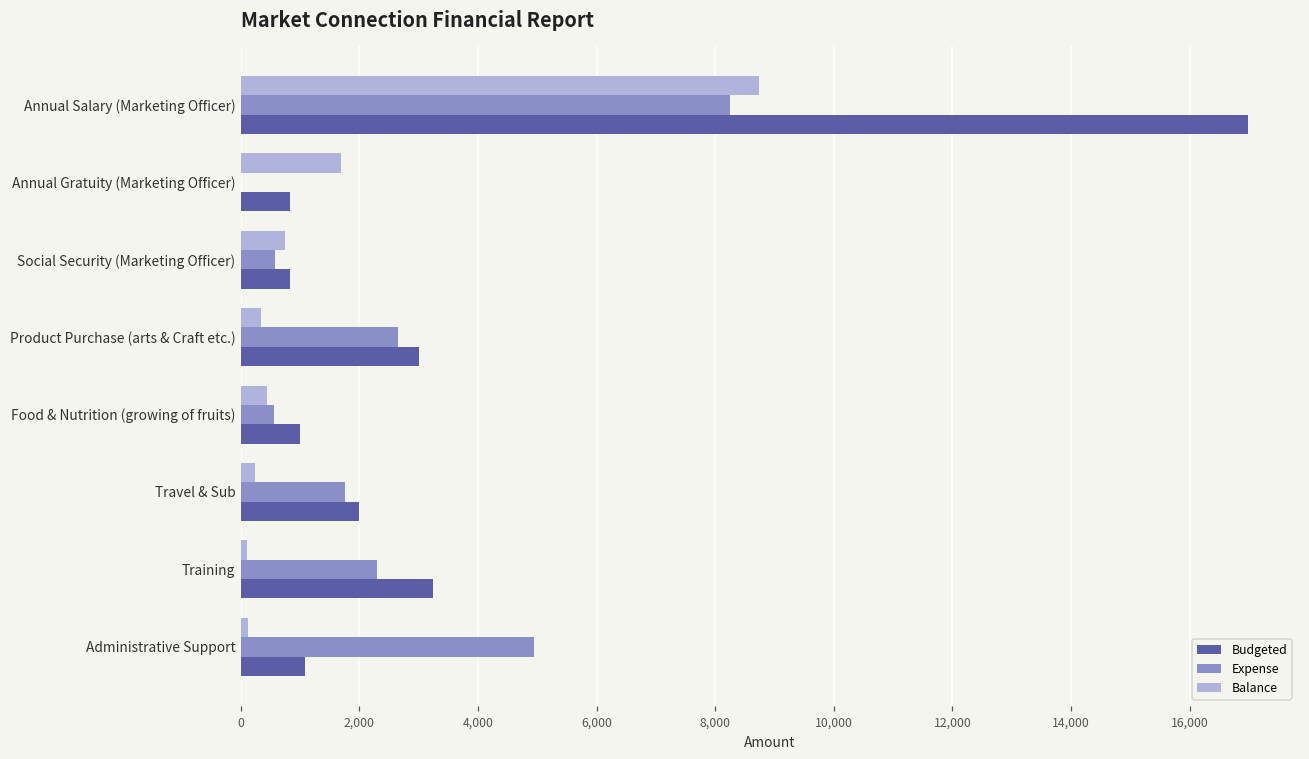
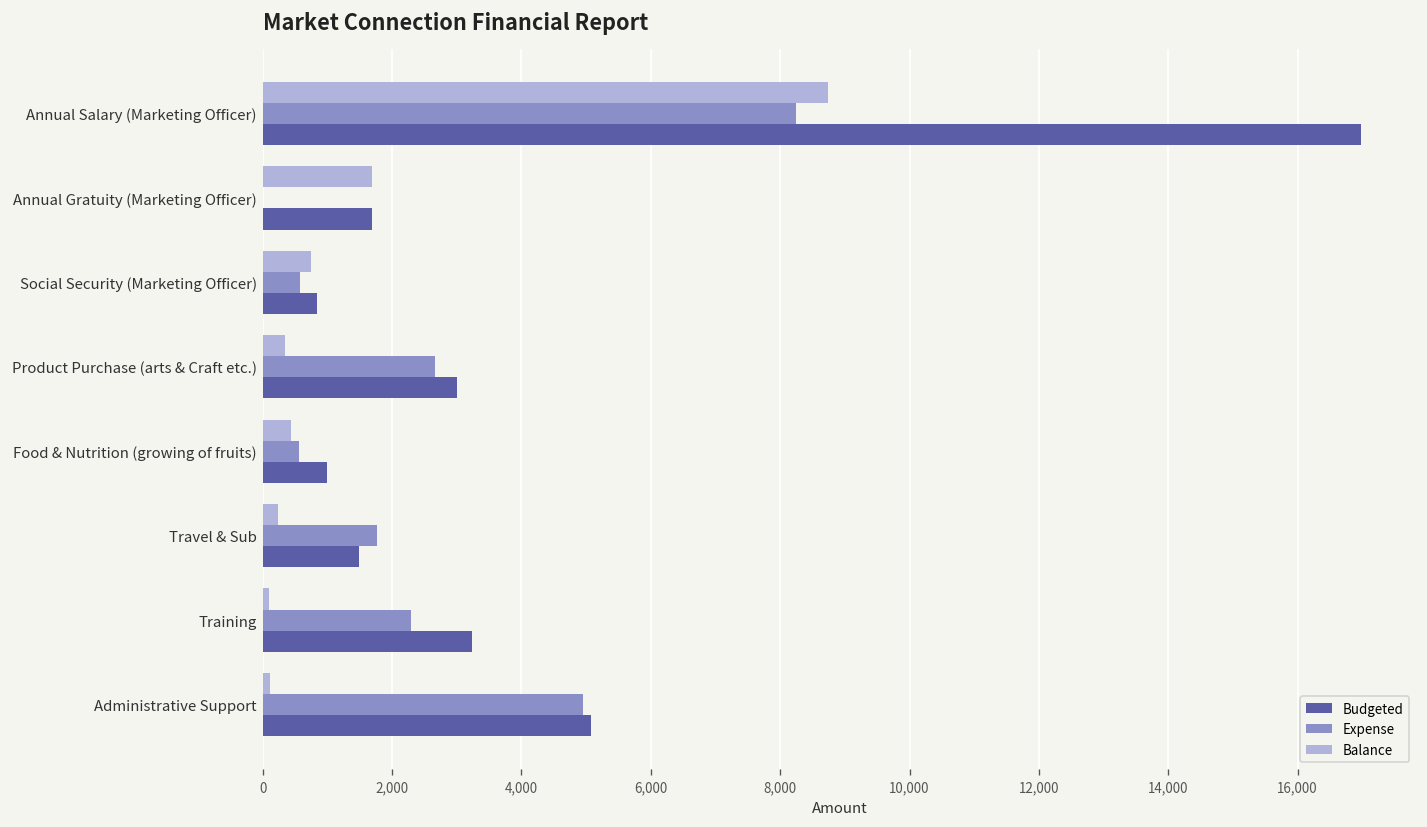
  {
    "Budgeted": {
      "Annual Salary (Marketing Officer)": "17,000",
-     "Annual Gratuity (Marketing Officer)": "800",
+     "Annual Gratuity (Marketing Officer)": "1,700",
      "Social Security (Marketing Officer)": "800",
      "Product Purchase (arts & Craft etc.)": "3,000",
      "Food & Nutrition (growing of fruits)": "1,000",
-     "Travel & Sub": "2,000",
+     "Travel & Sub": "1,500",
      "Training": "3,200",
-     "Administrative Support": "1,100"
+     "Administrative Support": "5,100"
    }
  }
